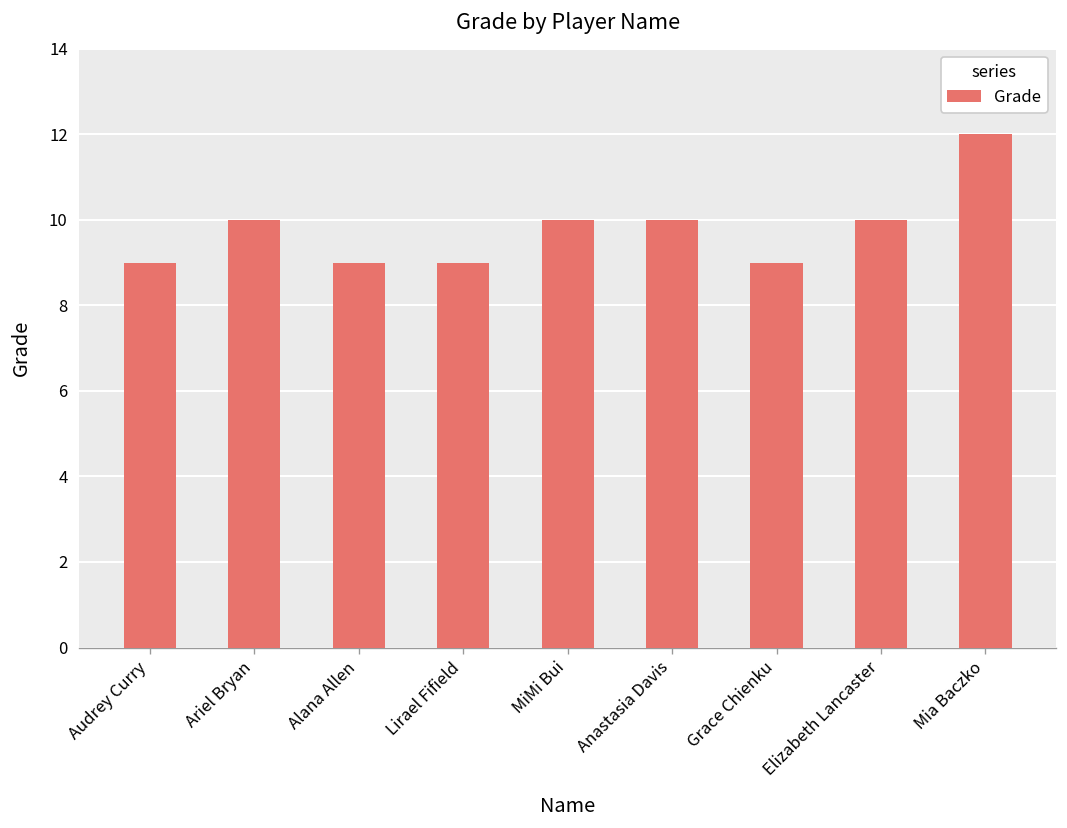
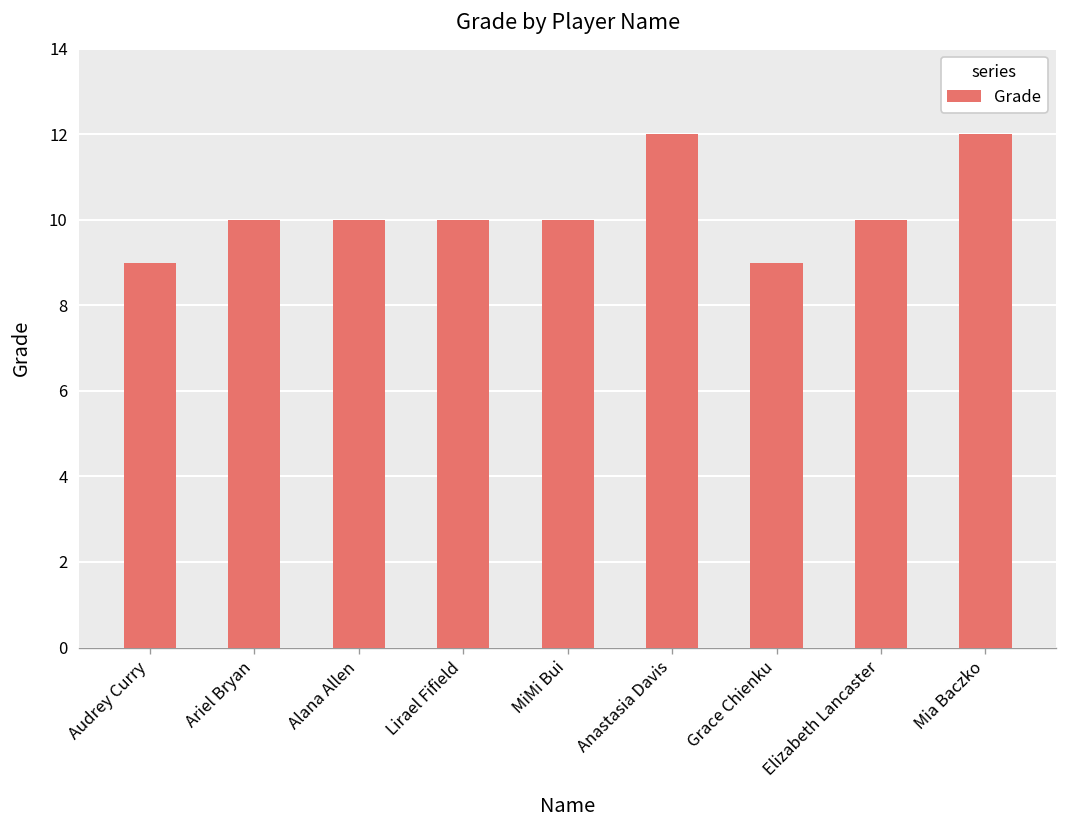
  {
    "Audrey Curry": 9,
    "Ariel Bryan": 10,
-   "Alana Allen": 9,
-   "Lirael Fifield": 9,
+   "Alana Allen": 10,
+   "Lirael Fifield": 10,
    "MiMi Bui": 10,
-   "Anastasia Davis": 10,
+   "Anastasia Davis": 12,
    "Grace Chienku": 9,
    "Elizabeth Lancaster": 10,
    "Mia Baczko": 12
  }
